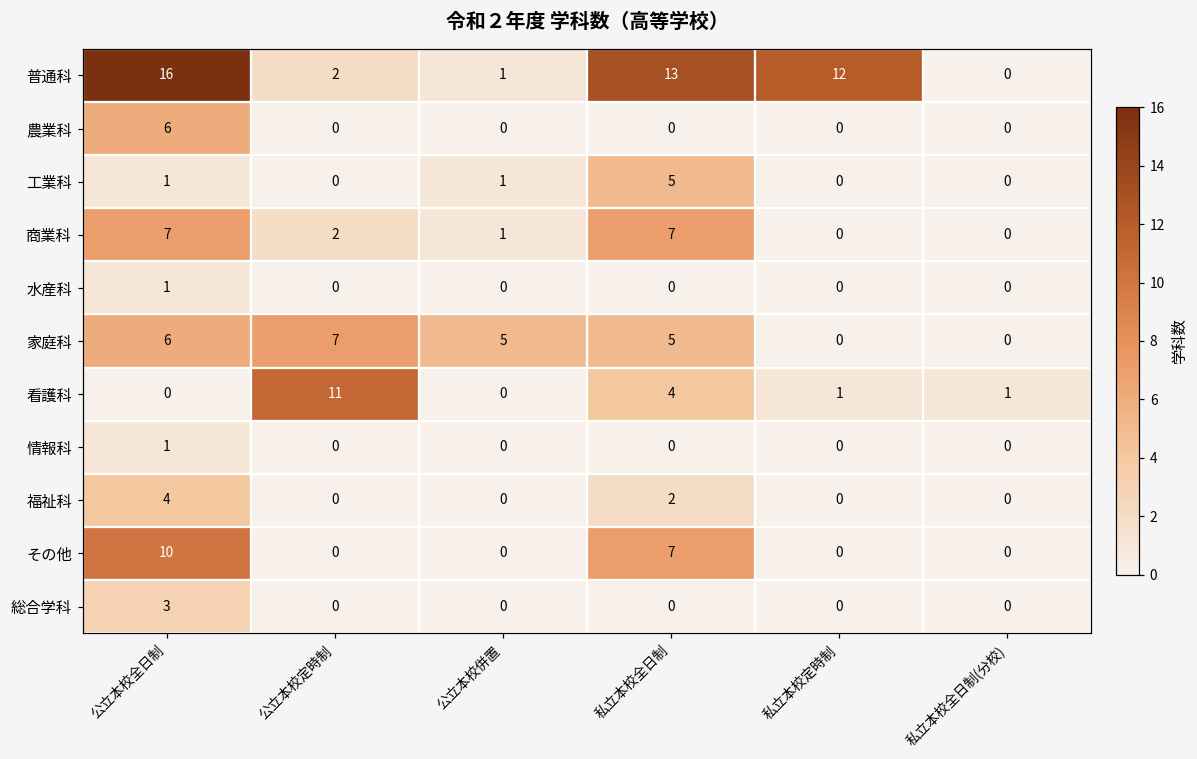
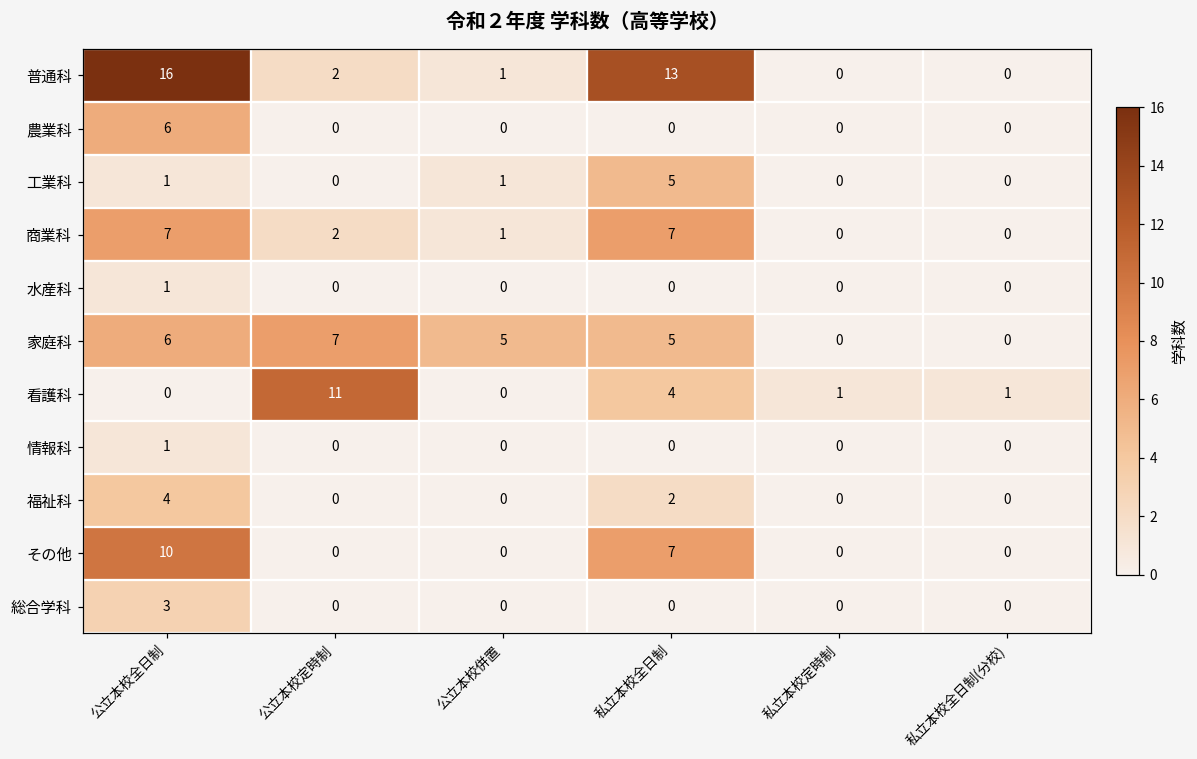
  {
    "普通科": {
      "公立本校全日制": 16,
      "公立本校定時制": 2,
      "公立本校併置": 1,
      "私立本校全日制": 13,
-     "私立本校定時制": 12,
+     "私立本校定時制": 0,
      "私立本校全日制(分校)": 0
    },
    "農業科": {
      "公立本校全日制": 6,
      "公立本校定時制": 0,
      "公立本校併置": 0,
      "私立本校全日制": 0,
      "私立本校定時制": 0,
      "私立本校全日制(分校)": 0
    },
    "工業科": {
      "公立本校全日制": 1,
      "公立本校定時制": 0,
      "公立本校併置": 1,
      "私立本校全日制": 5,
      "私立本校定時制": 0,
      "私立本校全日制(分校)": 0
    },
    "商業科": {
      "公立本校全日制": 7,
      "公立本校定時制": 2,
      "公立本校併置": 1,
      "私立本校全日制": 7,
      "私立本校定時制": 0,
      "私立本校全日制(分校)": 0
    },
    "水産科": {
      "公立本校全日制": 1,
      "公立本校定時制": 0,
      "公立本校併置": 0,
      "私立本校全日制": 0,
      "私立本校定時制": 0,
      "私立本校全日制(分校)": 0
    },
    "家庭科": {
      "公立本校全日制": 6,
      "公立本校定時制": 7,
      "公立本校併置": 5,
      "私立本校全日制": 5,
      "私立本校定時制": 0,
      "私立本校全日制(分校)": 0
    },
    "看護科": {
      "公立本校全日制": 0,
      "公立本校定時制": 11,
      "公立本校併置": 0,
      "私立本校全日制": 4,
      "私立本校定時制": 1,
      "私立本校全日制(分校)": 1
    },
    "情報科": {
      "公立本校全日制": 1,
      "公立本校定時制": 0,
      "公立本校併置": 0,
      "私立本校全日制": 0,
      "私立本校定時制": 0,
      "私立本校全日制(分校)": 0
    },
    "福祉科": {
      "公立本校全日制": 4,
      "公立本校定時制": 0,
      "公立本校併置": 0,
      "私立本校全日制": 2,
      "私立本校定時制": 0,
      "私立本校全日制(分校)": 0
    },
    "その他": {
      "公立本校全日制": 10,
      "公立本校定時制": 0,
      "公立本校併置": 0,
      "私立本校全日制": 7,
      "私立本校定時制": 0,
      "私立本校全日制(分校)": 0
    },
    "総合学科": {
      "公立本校全日制": 3,
      "公立本校定時制": 0,
      "公立本校併置": 0,
      "私立本校全日制": 0,
      "私立本校定時制": 0,
      "私立本校全日制(分校)": 0
    }
  }
